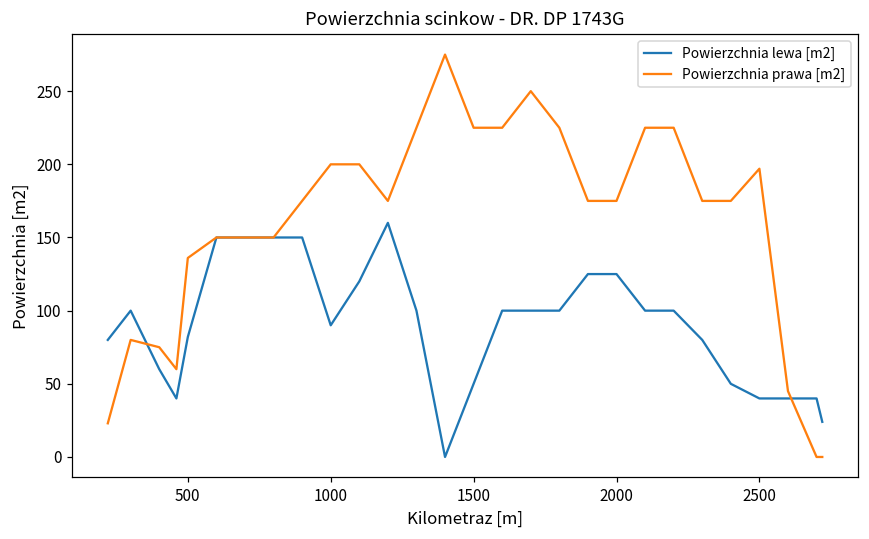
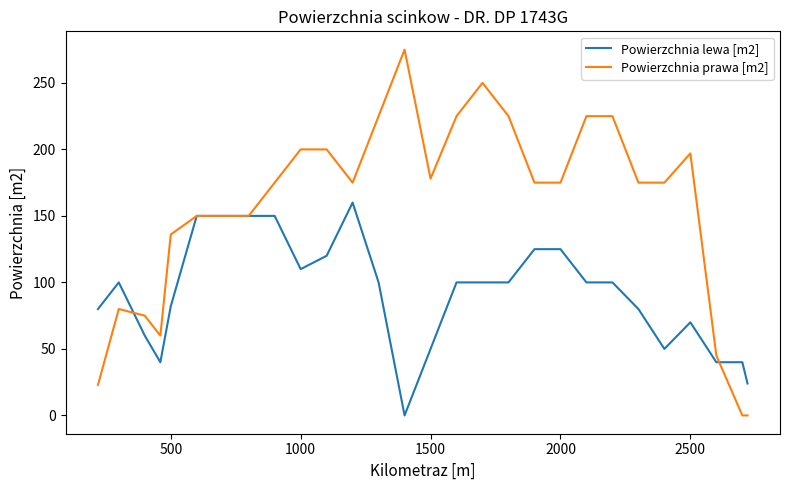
  {
    "Powierzchnia lewa [m2]": {
      "500": 82,
-     "1000": 90,
+     "1000": 110,
      "1500": 50,
      "2000": 125,
-     "2500": 40
+     "2500": 70
    },
    "Powierzchnia prawa [m2]": {
      "500": 136,
      "1000": 200,
-     "1500": 225,
+     "1500": 178,
      "2000": 175,
      "2500": 197
    }
  }
